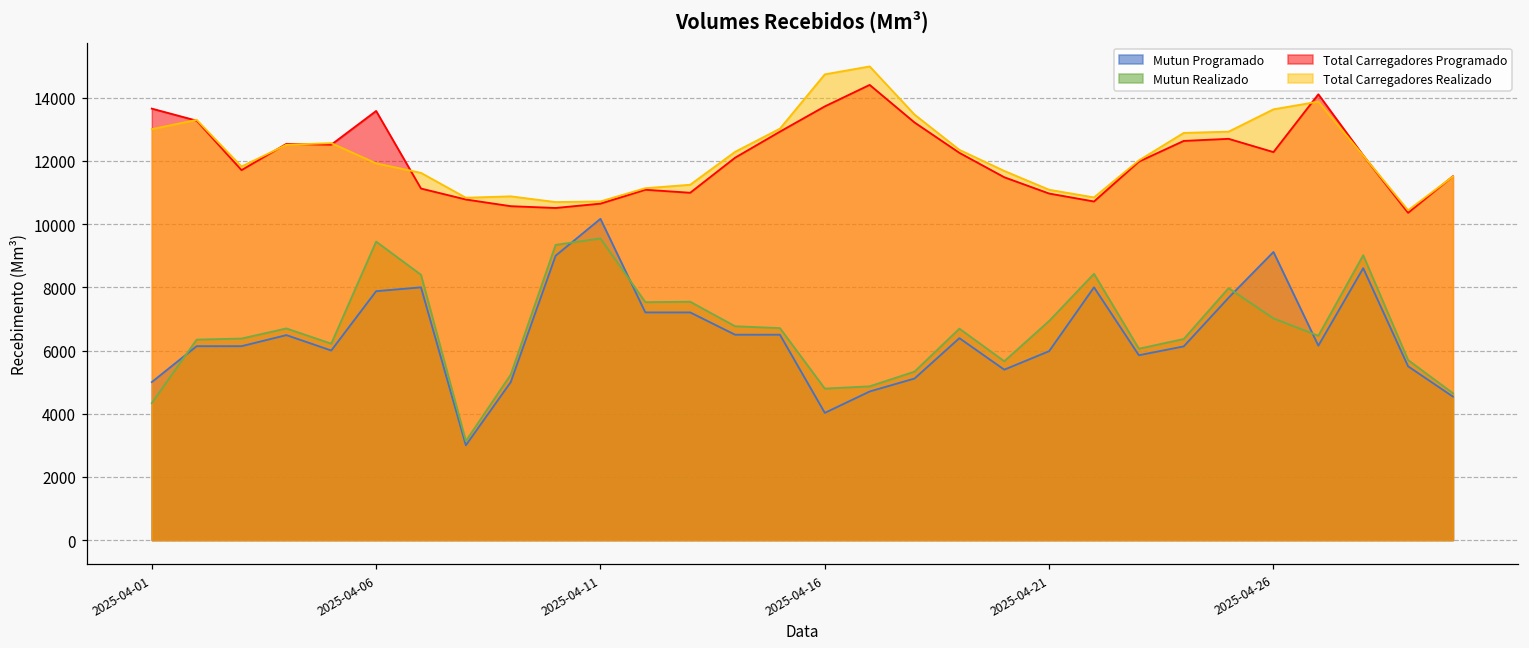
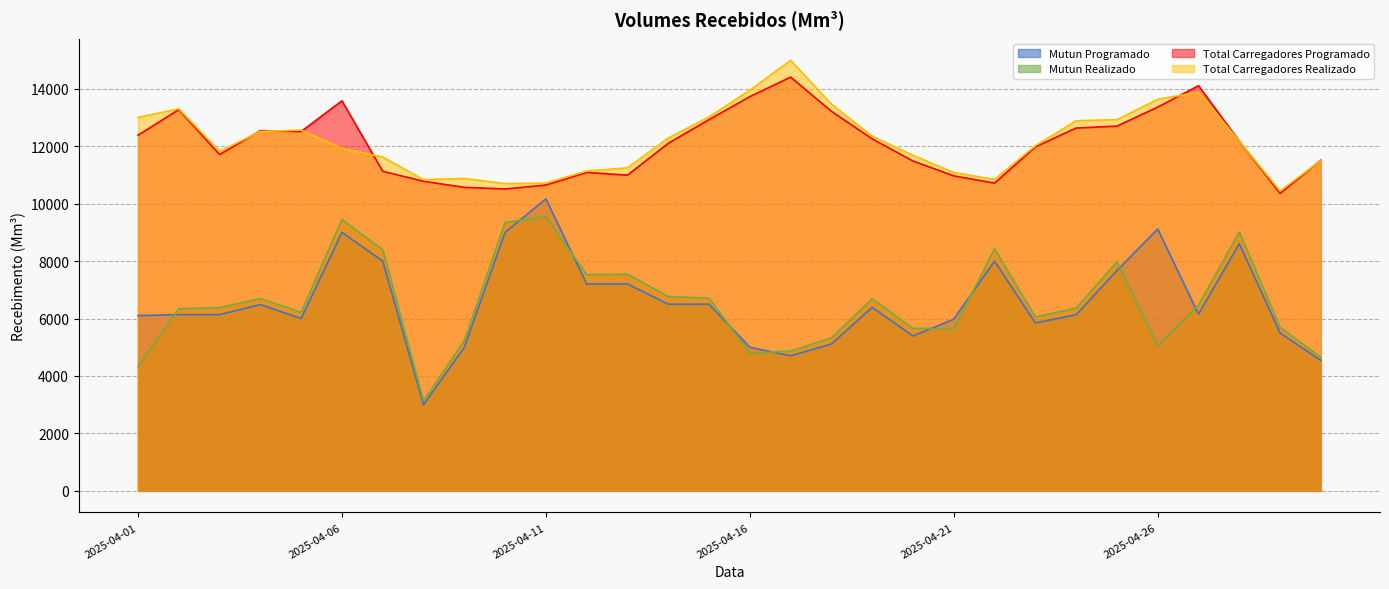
  {
    "Mutun Programado": {
-     "2025-04-01": 5000,
-     "2025-04-06": 7900,
+     "2025-04-01": 6100,
+     "2025-04-06": 9000,
      "2025-04-11": 10200,
-     "2025-04-16": 4000,
+     "2025-04-16": 5000,
      "2025-04-21": 6000,
      "2025-04-26": 9100
    },
    "Mutun Realizado": {
      "2025-04-01": 4300,
      "2025-04-06": 9400,
      "2025-04-11": 9500,
      "2025-04-16": 4800,
-     "2025-04-21": 6900,
-     "2025-04-26": 7000
+     "2025-04-21": 5600,
+     "2025-04-26": 5100
    },
    "Total Carregadores Programado": {
-     "2025-04-01": 13700,
+     "2025-04-01": 12400,
      "2025-04-06": 13600,
      "2025-04-16": 13700,
      "2025-04-21": 11000,
-     "2025-04-26": 12300
+     "2025-04-26": 13400
    },
    "Total Carregadores Realizado": {
      "2025-04-01": 13000,
      "2025-04-06": 11900,
-     "2025-04-16": 14700,
+     "2025-04-16": 14000,
      "2025-04-21": 11100,
      "2025-04-26": 13600
    }
  }
